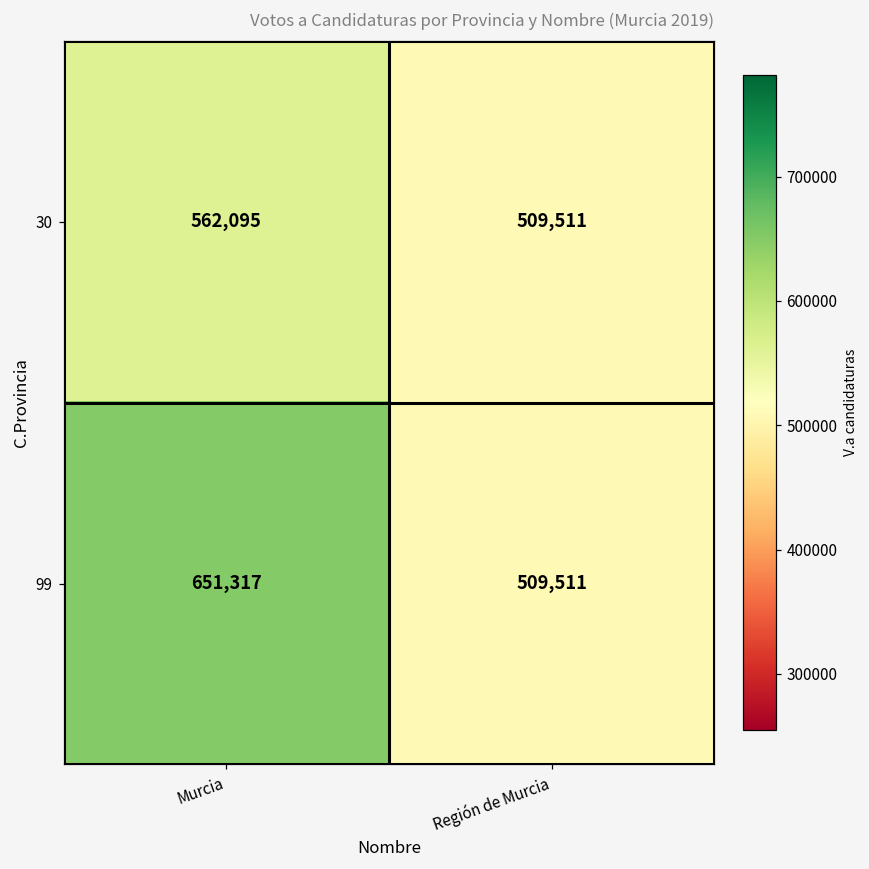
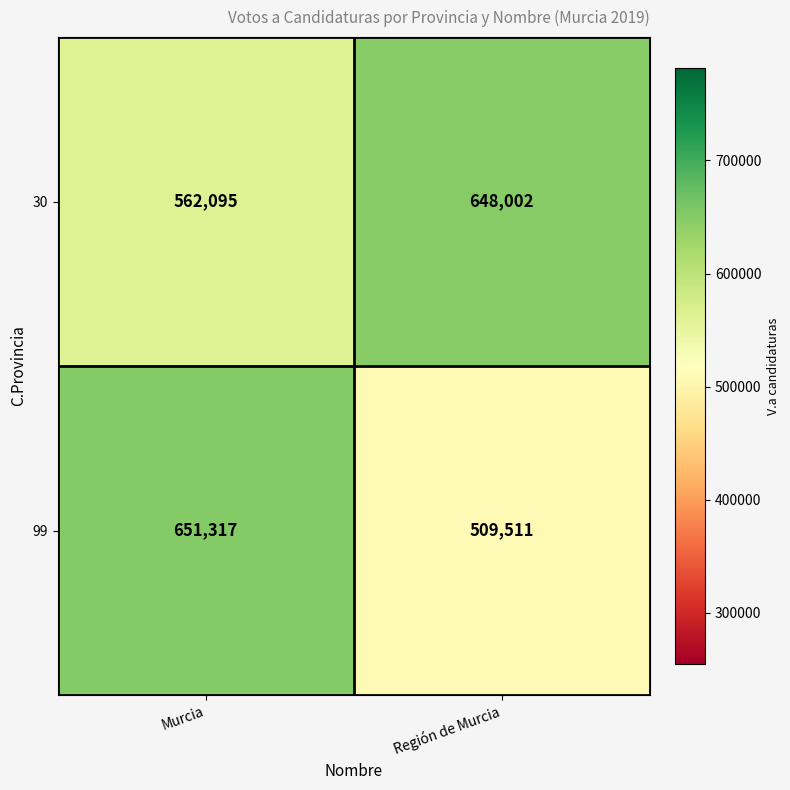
  {
    "30": {
      "Murcia": "562,095",
-     "Región de Murcia": "509,511"
+     "Región de Murcia": "648,002"
    },
    "99": {
      "Murcia": "651,317",
      "Región de Murcia": "509,511"
    }
  }
